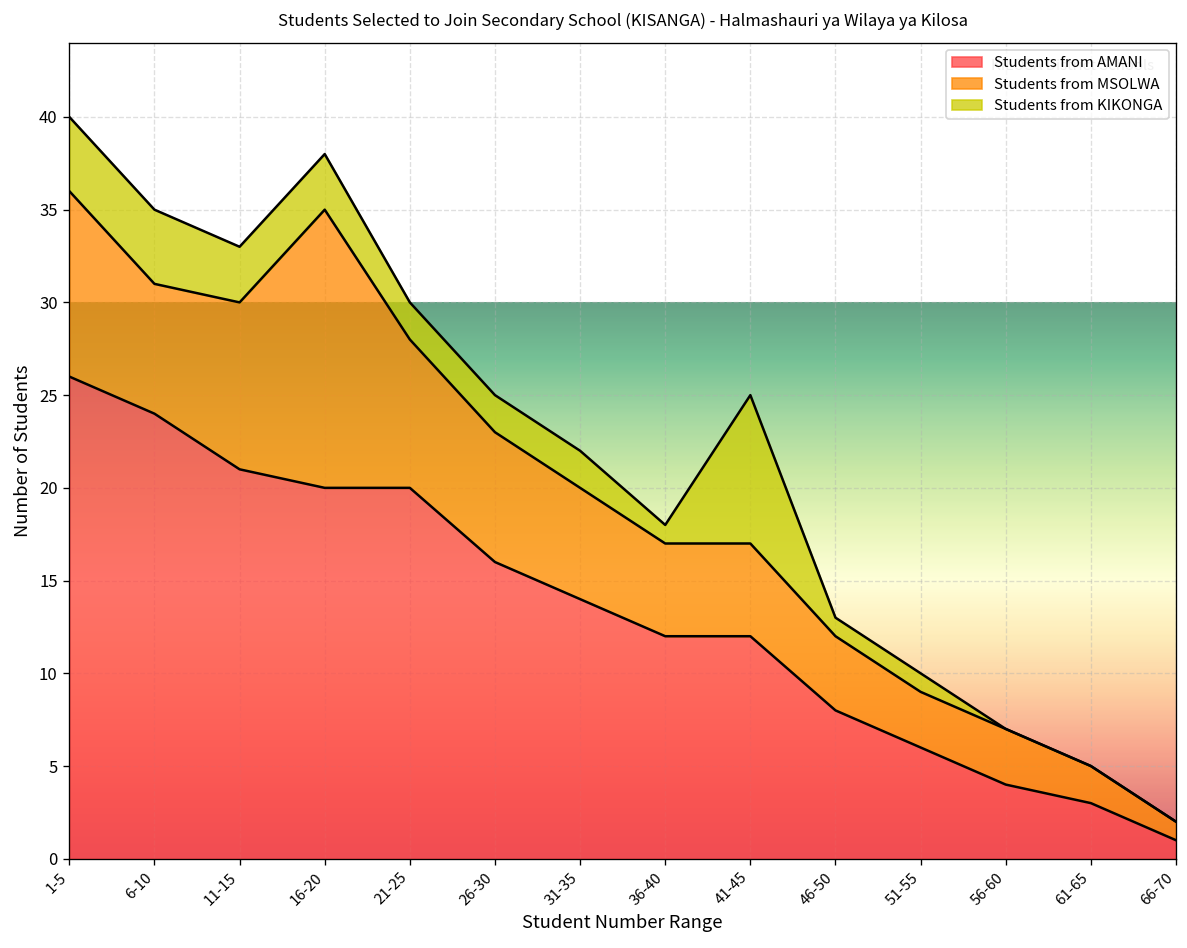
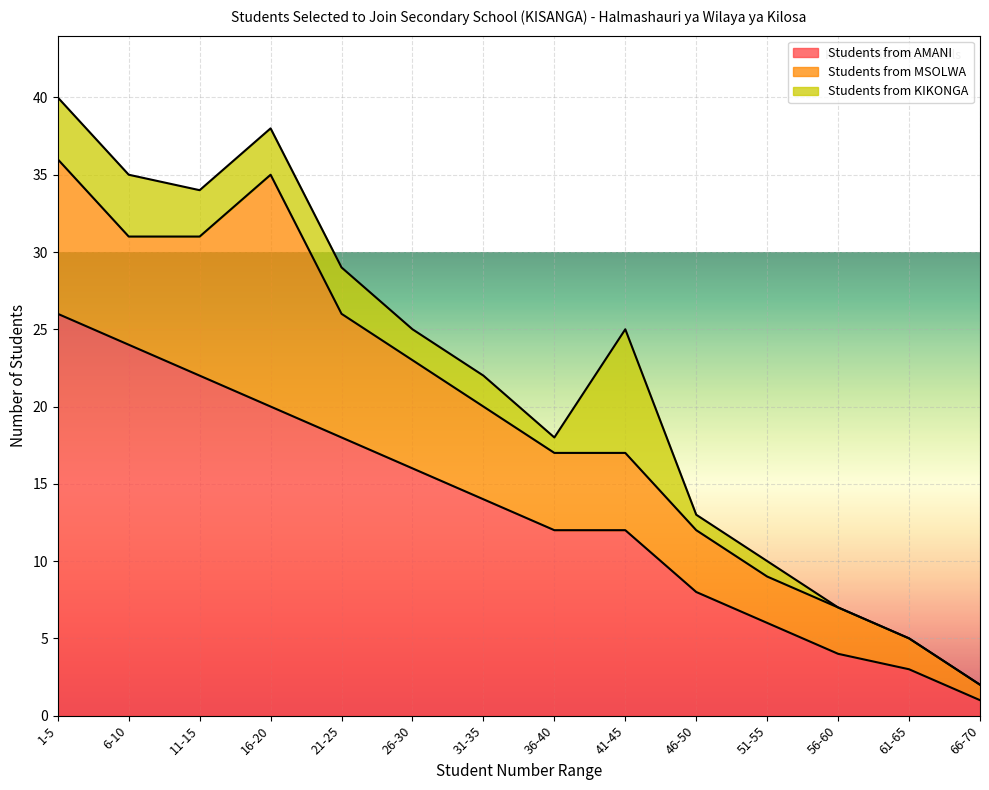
  {
    "Students from AMANI": {
      "1-5": 26,
      "6-10": 24,
-     "11-15": 21,
+     "11-15": 22,
      "16-20": 20,
-     "21-25": 20,
+     "21-25": 18,
      "26-30": 16,
      "31-35": 14,
      "36-40": 12,
      "41-45": 12,
      "46-50": 8,
      "51-55": 6,
      "56-60": 4,
      "61-65": 3,
      "66-70": 1
    },
    "Students from MSOLWA": {
      "1-5": 10,
      "6-10": 7,
      "11-15": 9,
      "16-20": 15,
      "21-25": 8,
      "26-30": 7,
      "31-35": 6,
      "36-40": 5,
      "41-45": 5,
      "46-50": 4,
      "51-55": 3
    },
    "Students from KIKONGA": {
      "1-5": 4,
      "6-10": 4,
      "11-15": 3,
      "16-20": 3,
-     "21-25": 2,
+     "21-25": 3,
      "26-30": 2,
      "31-35": 2,
      "36-40": 1,
      "41-45": 8,
      "46-50": 1,
      "51-55": 1
    }
  }
